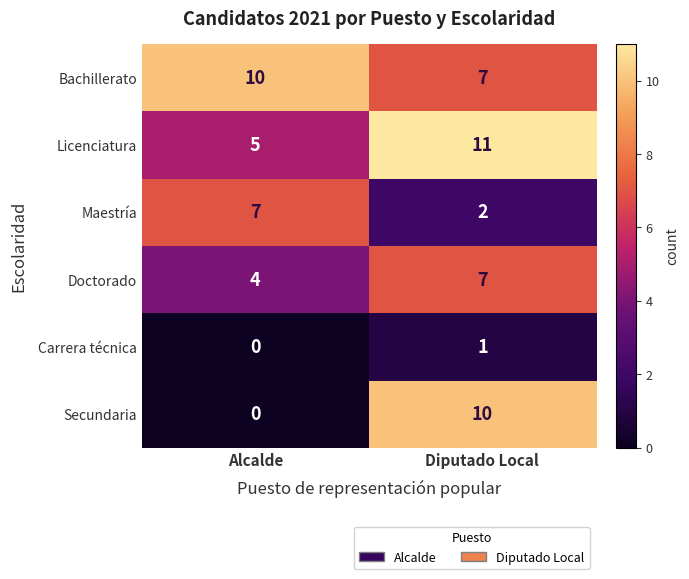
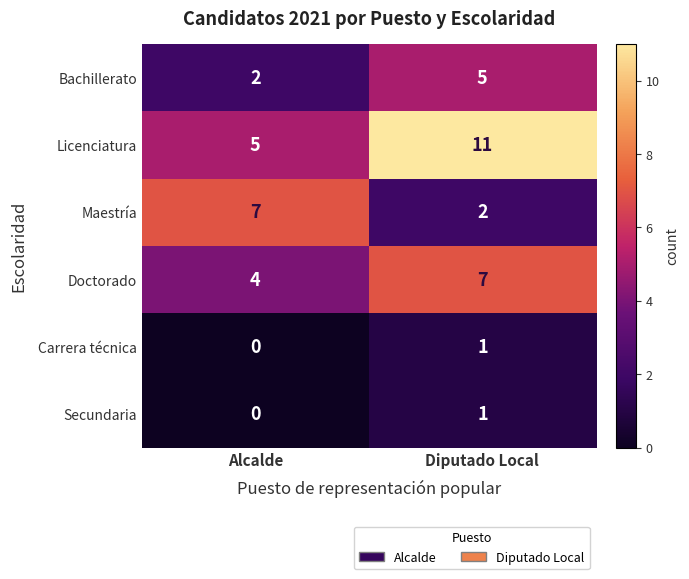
  {
    "Bachillerato": {
-     "Alcalde": 10,
-     "Diputado Local": 7
+     "Alcalde": 2,
+     "Diputado Local": 5
    },
    "Licenciatura": {
      "Alcalde": 5,
      "Diputado Local": 11
    },
    "Maestría": {
      "Alcalde": 7,
      "Diputado Local": 2
    },
    "Doctorado": {
      "Alcalde": 4,
      "Diputado Local": 7
    },
    "Carrera técnica": {
      "Alcalde": 0,
      "Diputado Local": 1
    },
    "Secundaria": {
      "Alcalde": 0,
-     "Diputado Local": 10
+     "Diputado Local": 1
    }
  }
